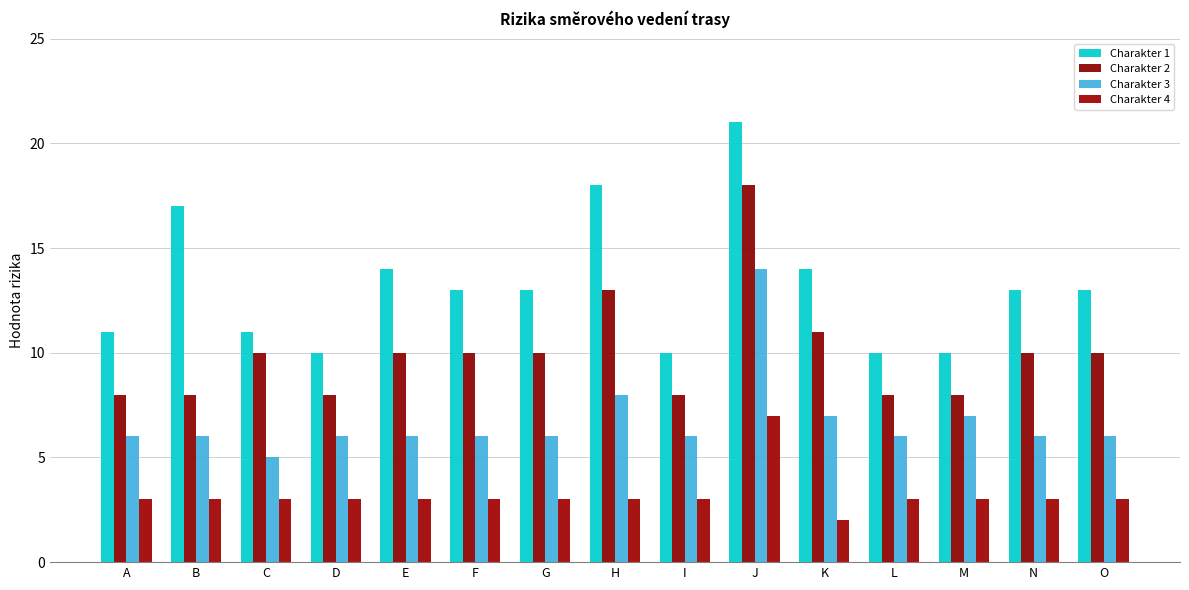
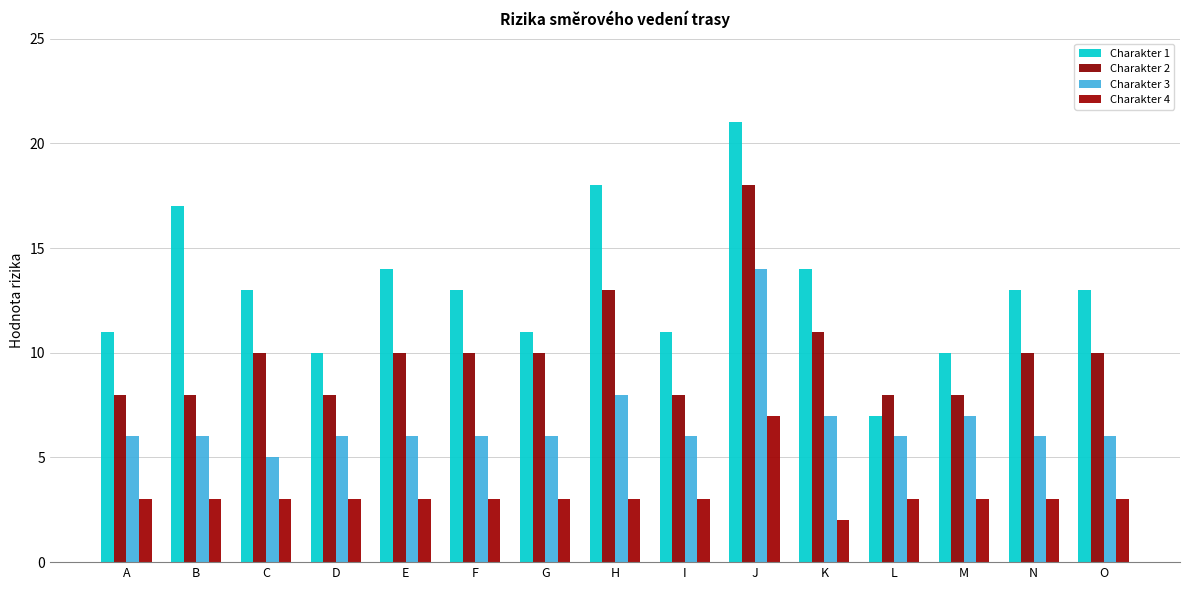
  {
    "Charakter 1": {
      "A": 11,
      "B": 17,
-     "C": 11,
+     "C": 13,
      "D": 10,
      "E": 14,
      "F": 13,
-     "G": 13,
+     "G": 11,
      "H": 18,
-     "I": 10,
+     "I": 11,
      "J": 21,
      "K": 14,
-     "L": 10,
+     "L": 7,
      "M": 10,
      "N": 13,
      "O": 13
    },
    "Charakter 3": {
      "A": 6,
      "B": 6,
      "C": 5,
      "D": 6,
      "E": 6,
      "F": 6,
      "G": 6,
      "H": 8,
      "I": 6,
      "J": 14,
      "K": 7,
      "L": 6,
      "M": 7,
      "N": 6,
      "O": 6
    }
  }
